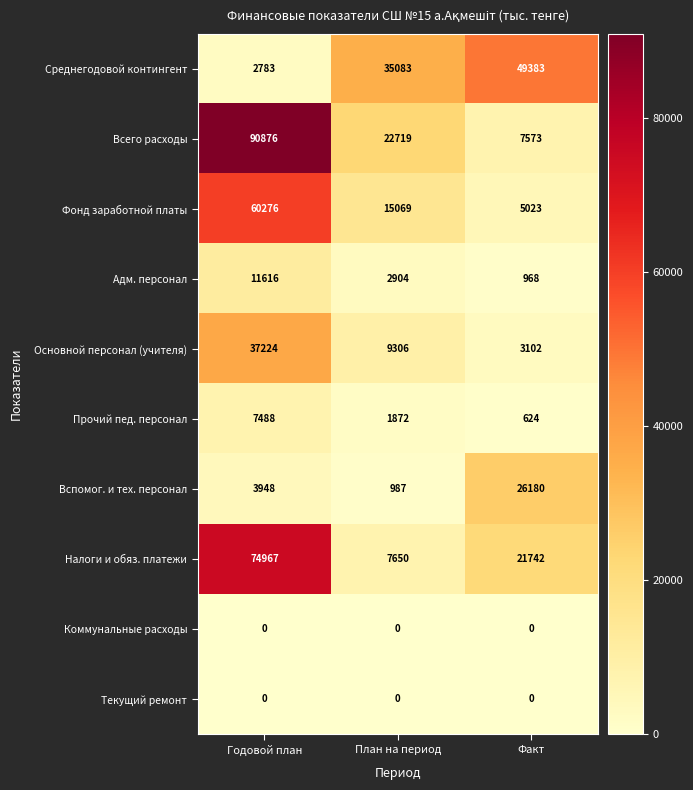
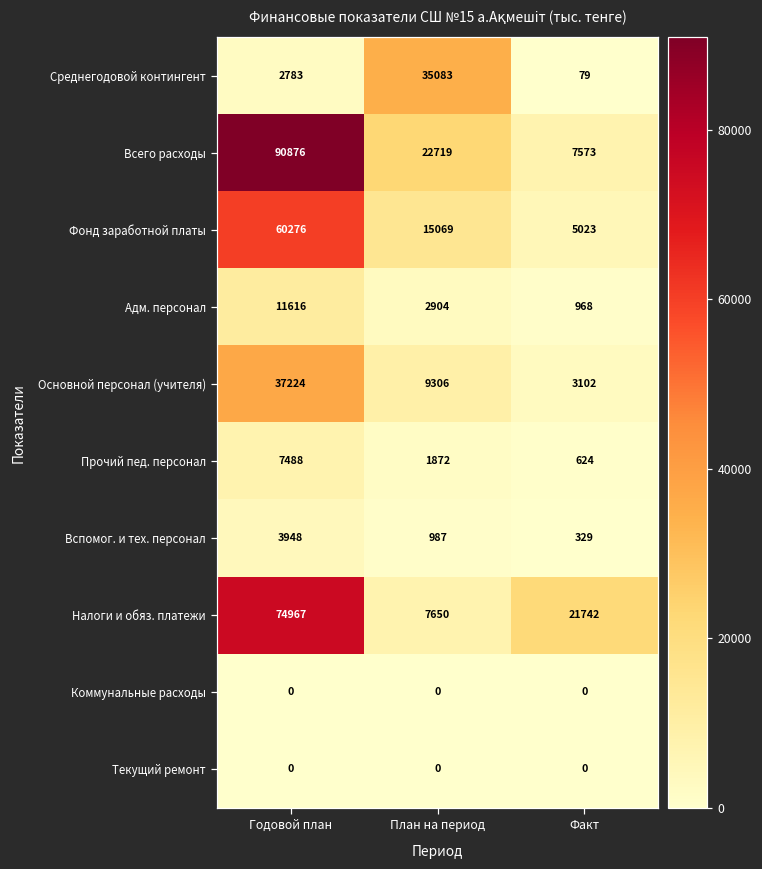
  {
    "Среднегодовой контингент": {
      "Годовой план": 2783,
      "План на период": 35083,
-     "Факт": 49383
+     "Факт": 79
    },
    "Всего расходы": {
      "Годовой план": 90876,
      "План на период": 22719,
      "Факт": 7573
    },
    "Фонд заработной платы": {
      "Годовой план": 60276,
      "План на период": 15069,
      "Факт": 5023
    },
    "Адм. персонал": {
      "Годовой план": 11616,
      "План на период": 2904,
      "Факт": 968
    },
    "Основной персонал (учителя)": {
      "Годовой план": 37224,
      "План на период": 9306,
      "Факт": 3102
    },
    "Прочий пед. персонал": {
      "Годовой план": 7488,
      "План на период": 1872,
      "Факт": 624
    },
    "Вспомог. и тех. персонал": {
      "Годовой план": 3948,
      "План на период": 987,
-     "Факт": 26180
+     "Факт": 329
    },
    "Налоги и обяз. платежи": {
      "Годовой план": 74967,
      "План на период": 7650,
      "Факт": 21742
    },
    "Коммунальные расходы": {
      "Годовой план": 0,
      "План на период": 0,
      "Факт": 0
    },
    "Текущий ремонт": {
      "Годовой план": 0,
      "План на период": 0,
      "Факт": 0
    }
  }
